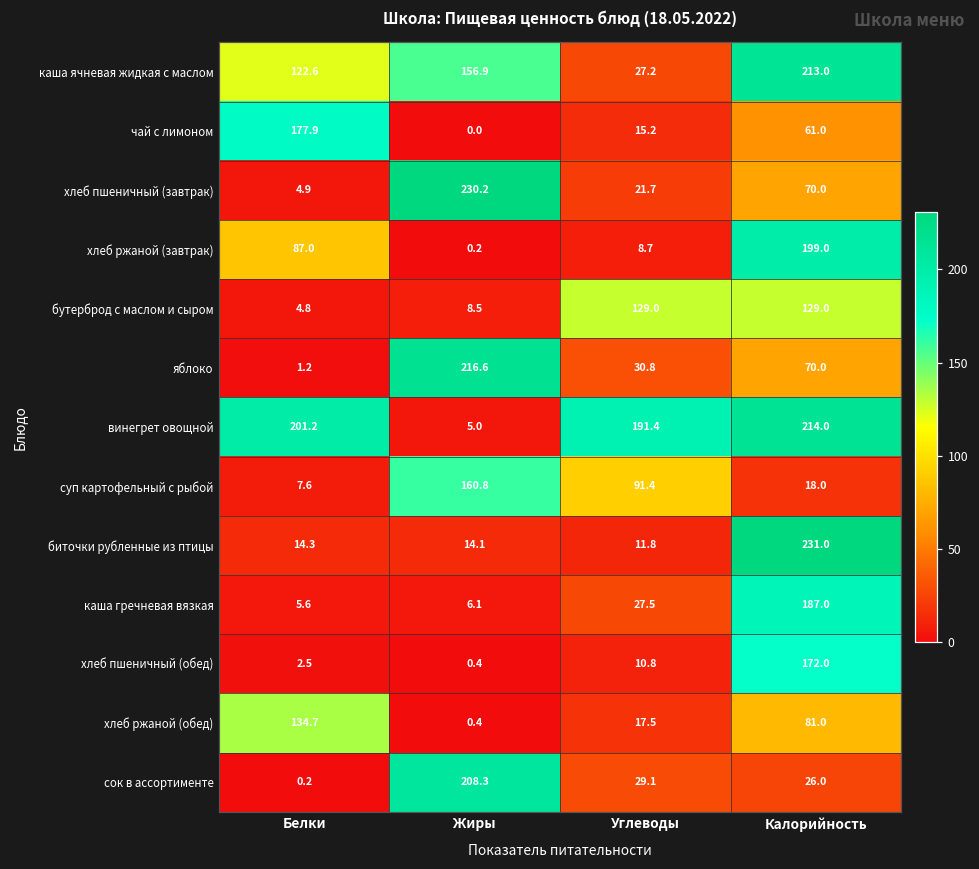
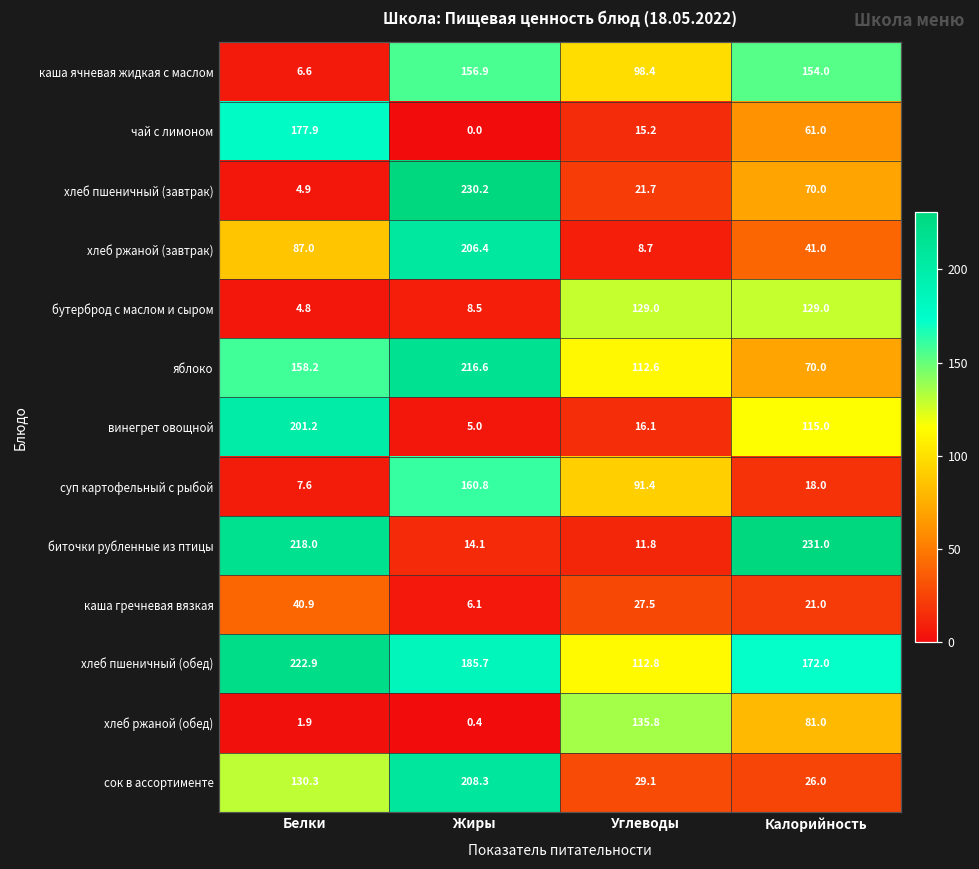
  {
    "каша ячневая жидкая с маслом": {
-     "Белки": 122.6,
+     "Белки": 6.6,
      "Жиры": 156.9,
-     "Углеводы": 27.2,
-     "Калорийность": 213.0
+     "Углеводы": 98.4,
+     "Калорийность": 154.0
    },
    "чай с лимоном": {
      "Белки": 177.9,
      "Жиры": 0.0,
      "Углеводы": 15.2,
      "Калорийность": 61.0
    },
    "хлеб пшеничный (завтрак)": {
      "Белки": 4.9,
      "Жиры": 230.2,
      "Углеводы": 21.7,
      "Калорийность": 70.0
    },
    "хлеб ржаной (завтрак)": {
      "Белки": 87.0,
-     "Жиры": 0.2,
+     "Жиры": 206.4,
      "Углеводы": 8.7,
-     "Калорийность": 199.0
+     "Калорийность": 41.0
    },
    "бутерброд с маслом и сыром": {
      "Белки": 4.8,
      "Жиры": 8.5,
      "Углеводы": 129.0,
      "Калорийность": 129.0
    },
    "яблоко": {
-     "Белки": 1.2,
+     "Белки": 158.2,
      "Жиры": 216.6,
-     "Углеводы": 30.8,
+     "Углеводы": 112.6,
      "Калорийность": 70.0
    },
    "винегрет овощной": {
      "Белки": 201.2,
      "Жиры": 5.0,
-     "Углеводы": 191.4,
-     "Калорийность": 214.0
+     "Углеводы": 16.1,
+     "Калорийность": 115.0
    },
    "суп картофельный с рыбой": {
      "Белки": 7.6,
      "Жиры": 160.8,
      "Углеводы": 91.4,
      "Калорийность": 18.0
    },
    "биточки рубленные из птицы": {
-     "Белки": 14.3,
+     "Белки": 218.0,
      "Жиры": 14.1,
      "Углеводы": 11.8,
      "Калорийность": 231.0
    },
    "каша гречневая вязкая": {
-     "Белки": 5.6,
+     "Белки": 40.9,
      "Жиры": 6.1,
      "Углеводы": 27.5,
-     "Калорийность": 187.0
+     "Калорийность": 21.0
    },
    "хлеб пшеничный (обед)": {
-     "Белки": 2.5,
-     "Жиры": 0.4,
-     "Углеводы": 10.8,
+     "Белки": 222.9,
+     "Жиры": 185.7,
+     "Углеводы": 112.8,
      "Калорийность": 172.0
    },
    "хлеб ржаной (обед)": {
-     "Белки": 134.7,
+     "Белки": 1.9,
      "Жиры": 0.4,
-     "Углеводы": 17.5,
+     "Углеводы": 135.8,
      "Калорийность": 81.0
    },
    "сок в ассортименте": {
-     "Белки": 0.2,
+     "Белки": 130.3,
      "Жиры": 208.3,
      "Углеводы": 29.1,
      "Калорийность": 26.0
    }
  }
